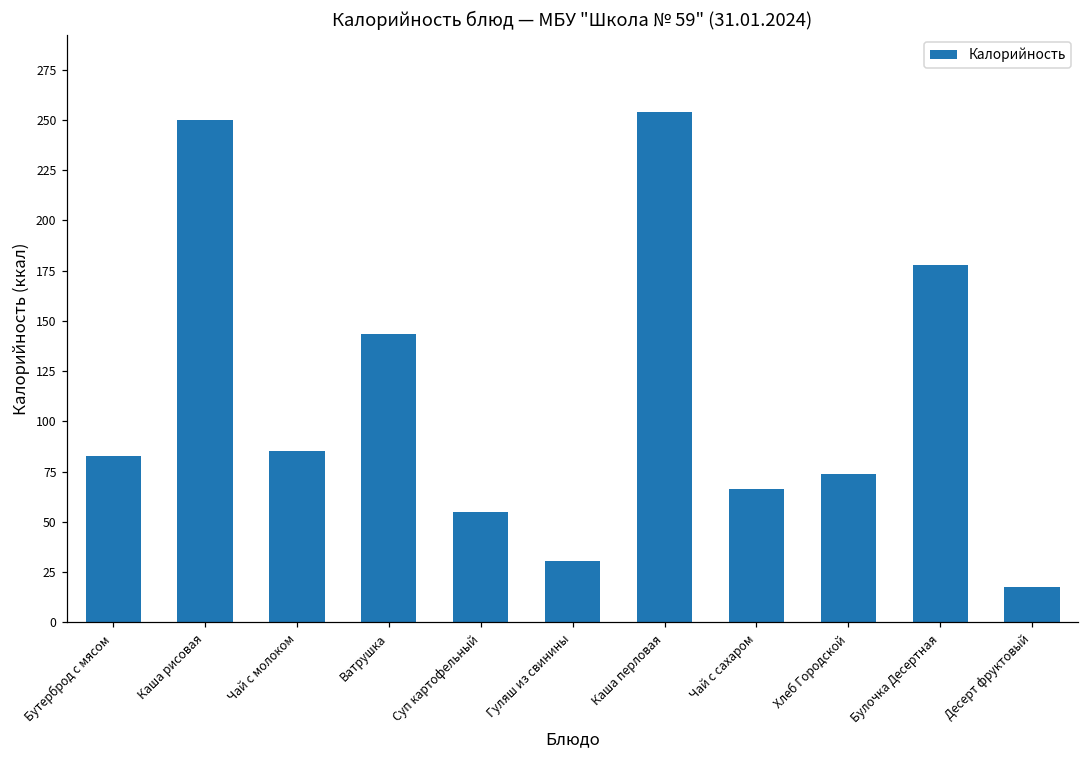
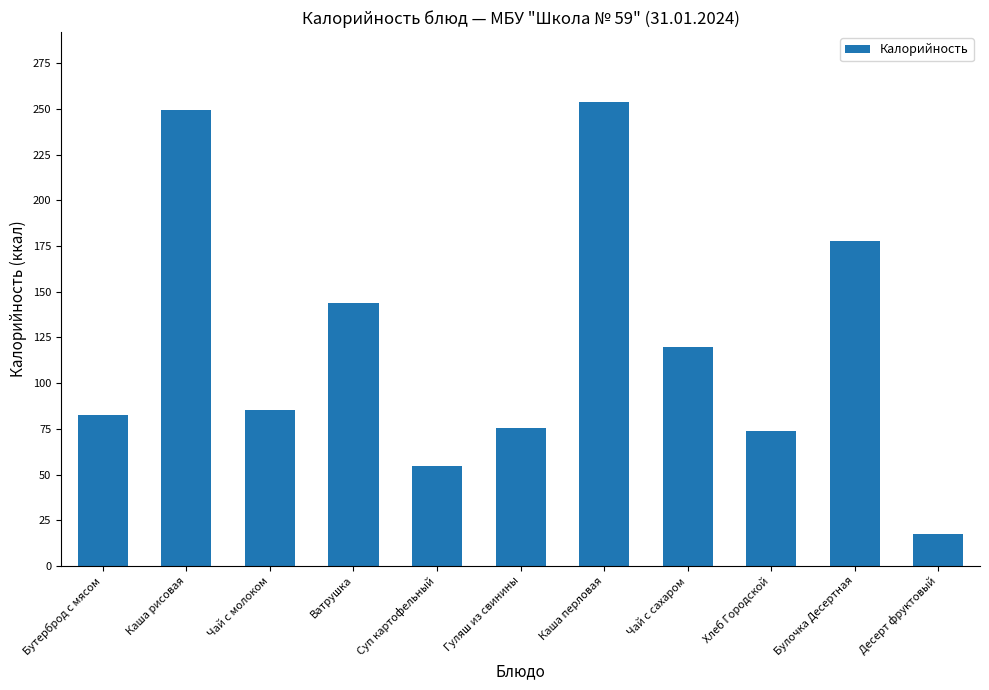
  {
    "Бутерброд с мясом": 83,
    "Каша рисовая": 250,
    "Чай с молоком": 85,
    "Ватрушка": 144,
    "Суп картофельный": 55,
-   "Гуляш из свинины": 30,
+   "Гуляш из свинины": 75,
    "Каша перловая": 254,
-   "Чай с сахаром": 66,
+   "Чай с сахаром": 120,
    "Хлеб Городской": 74,
    "Булочка Десертная": 178,
    "Десерт фруктовый": 18
  }
